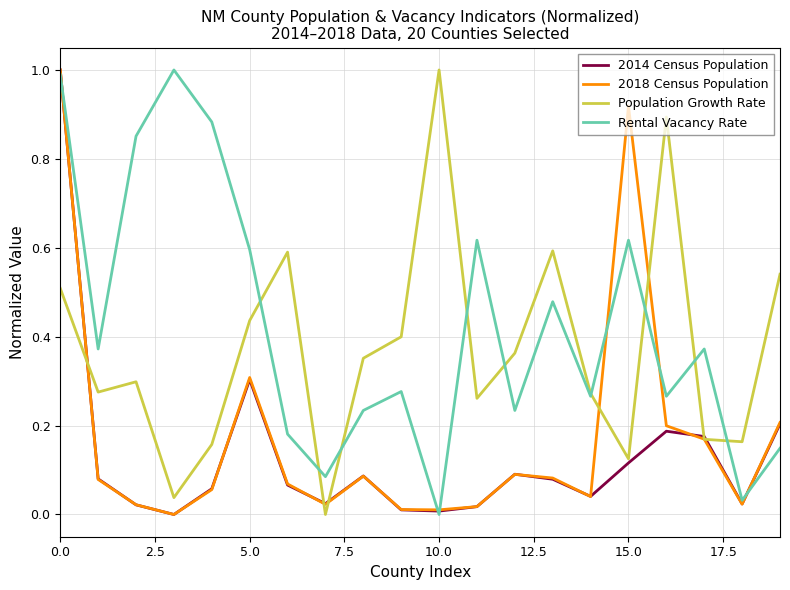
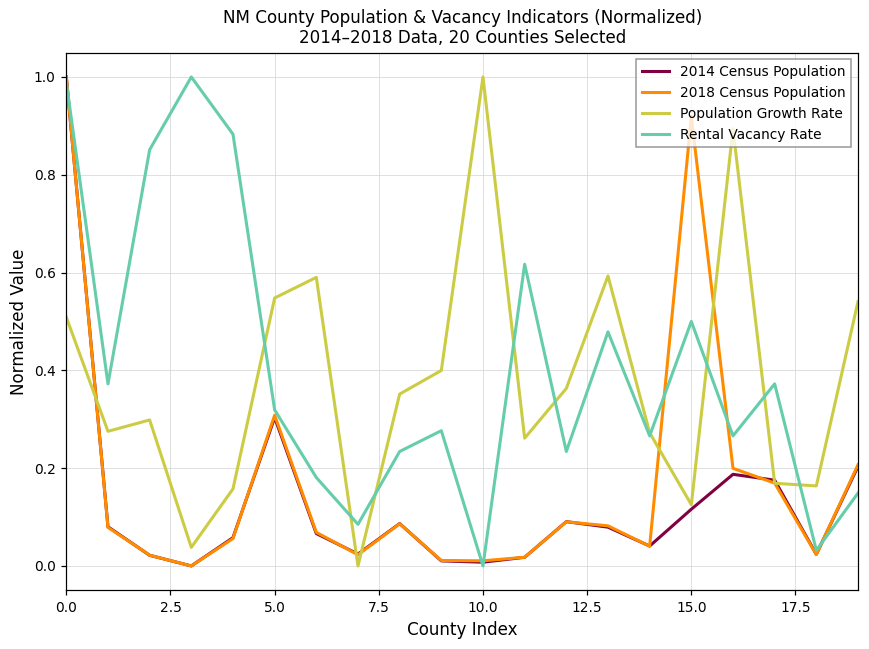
  {
    "2014 Census Population": {
      "15.0": 0.12
    },
    "Population Growth Rate": {
      "0.0": 0.51,
-     "5.0": 0.44,
+     "5.0": 0.55,
      "10.0": 1.00,
      "15.0": 0.13
    },
    "Rental Vacancy Rate": {
      "0.0": 0.99,
-     "5.0": 0.60,
+     "5.0": 0.32,
      "10.0": 0.00,
-     "15.0": 0.62
+     "15.0": 0.50
    }
  }
